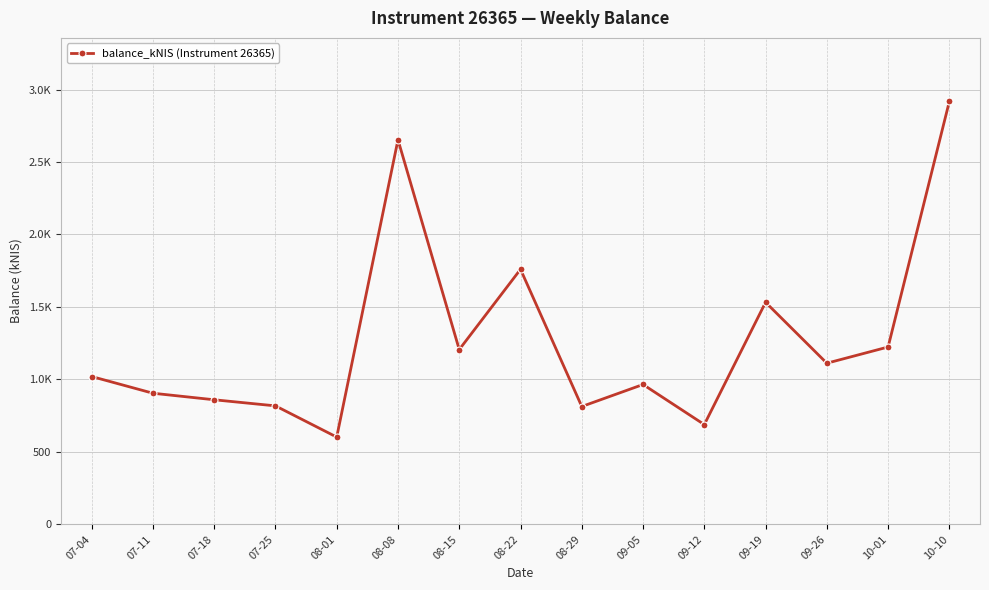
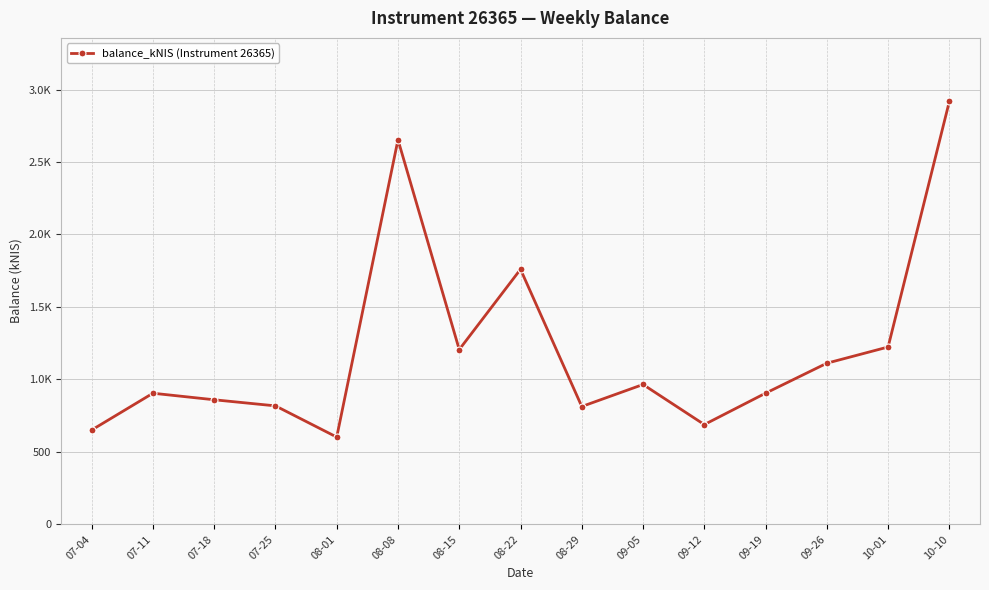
  {
-   "07-04": 1020,
+   "07-04": 650,
    "07-11": 900,
    "07-18": 860,
    "07-25": 820,
    "08-01": 600,
    "08-08": 2650,
    "08-15": 1210,
    "08-22": 1760,
    "08-29": 810,
    "09-05": 960,
    "09-12": 690,
-   "09-19": 1530,
+   "09-19": 900,
    "09-26": 1110,
    "10-01": 1220,
    "10-10": 2920
  }
